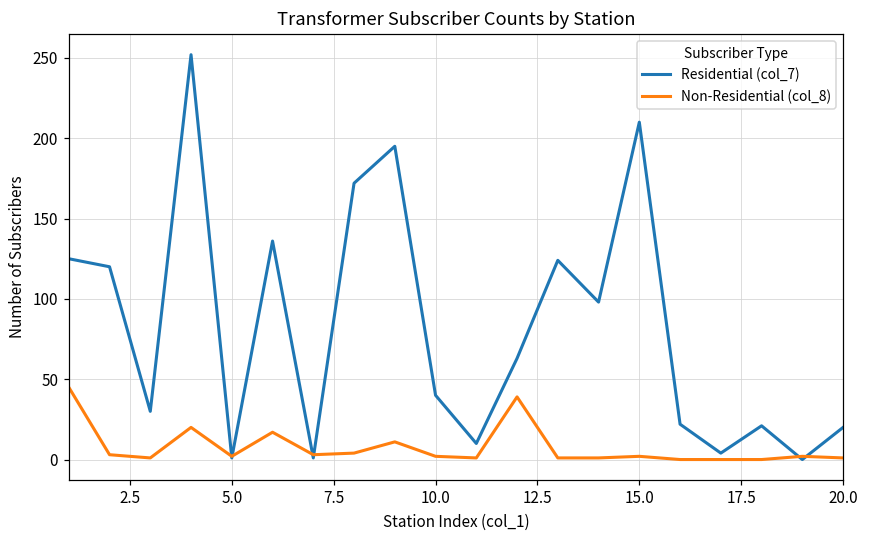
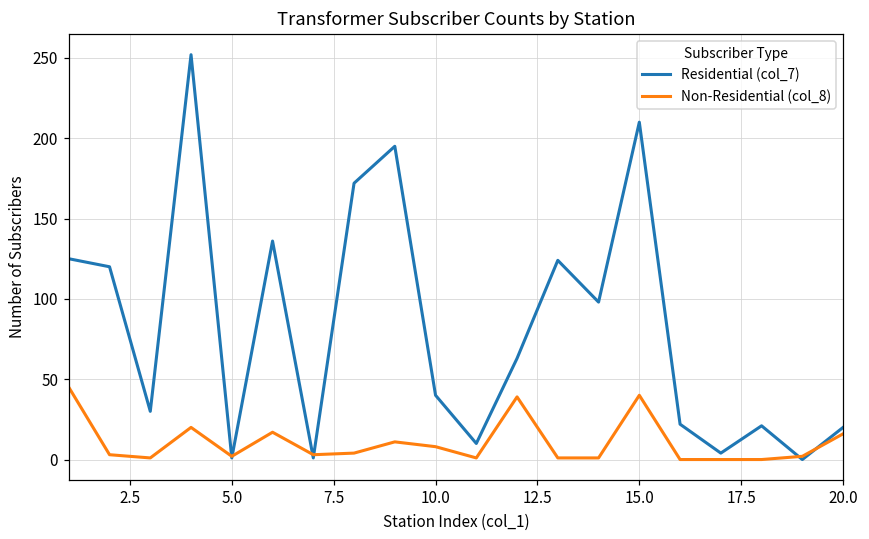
  {
    "Residential (col_7)": {
      "10.0": 40,
      "15.0": 210,
      "20.0": 20
    },
    "Non-Residential (col_8)": {
-     "10.0": 2,
-     "15.0": 2,
-     "20.0": 1
+     "10.0": 8,
+     "15.0": 40,
+     "20.0": 16
    }
  }
